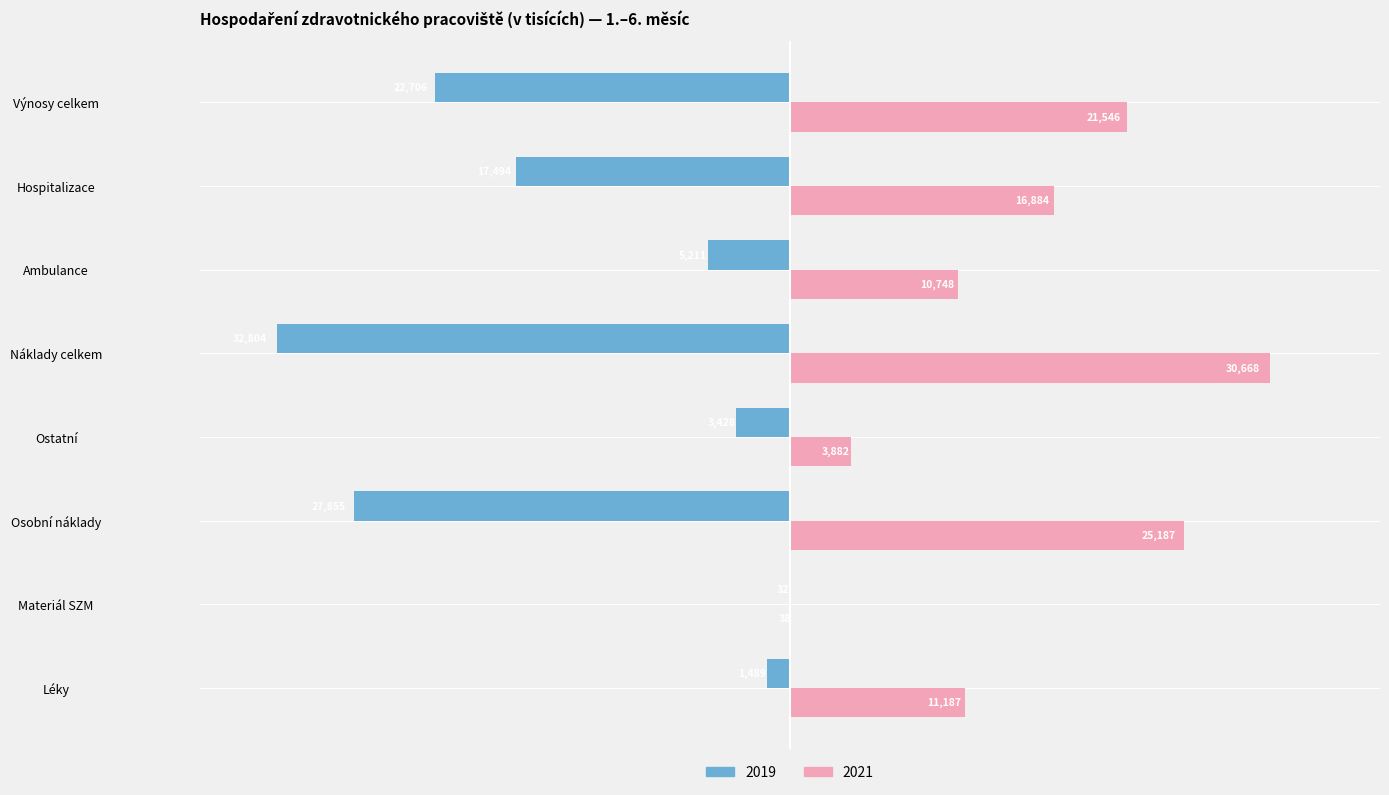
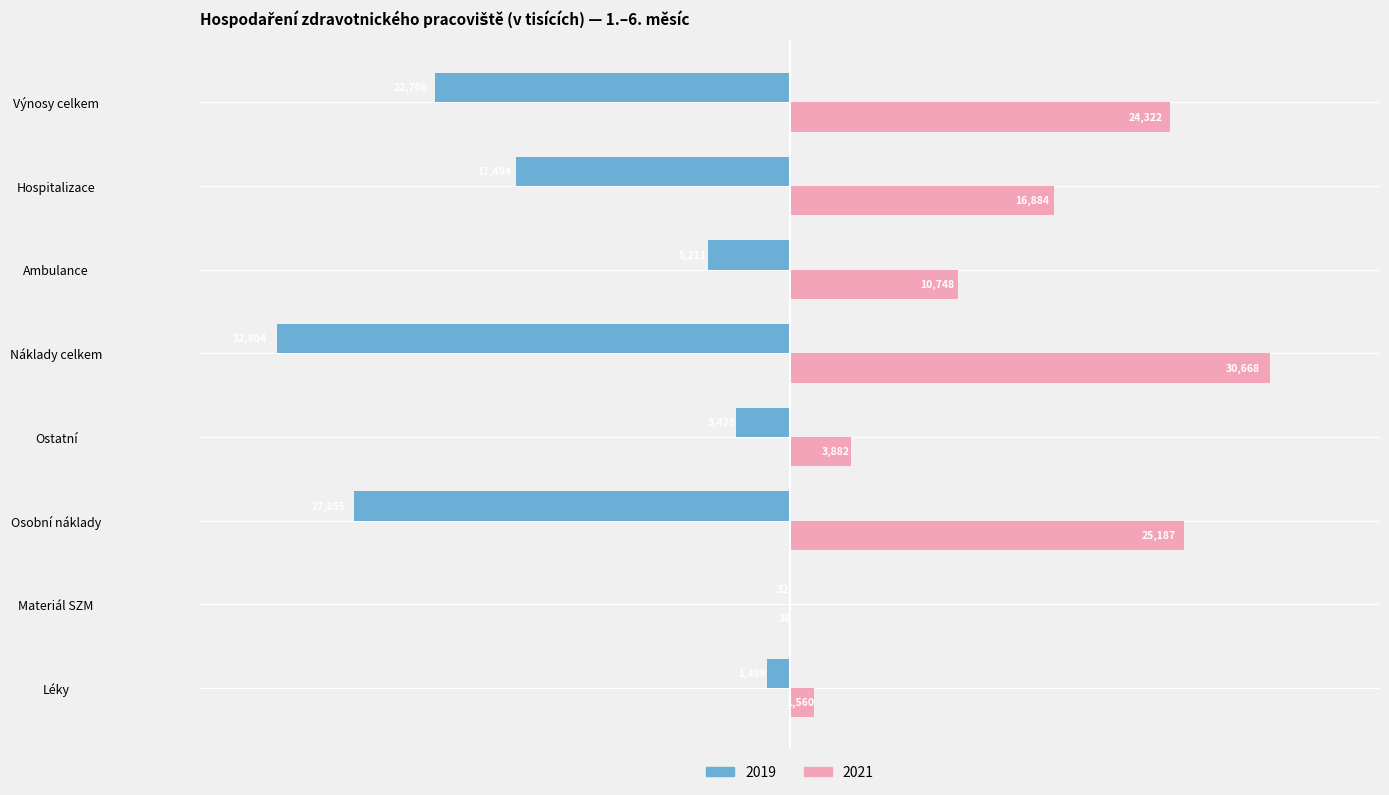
  {
    "2021": {
-     "Výnosy celkem": "21,546",
+     "Výnosy celkem": "24,322",
      "Hospitalizace": "16,884",
      "Ambulance": "10,748",
      "Náklady celkem": "30,668",
      "Ostatní": "3,882",
      "Osobní náklady": "25,187",
-     "Léky": "11,187"
+     "Léky": "1,560"
    }
  }
